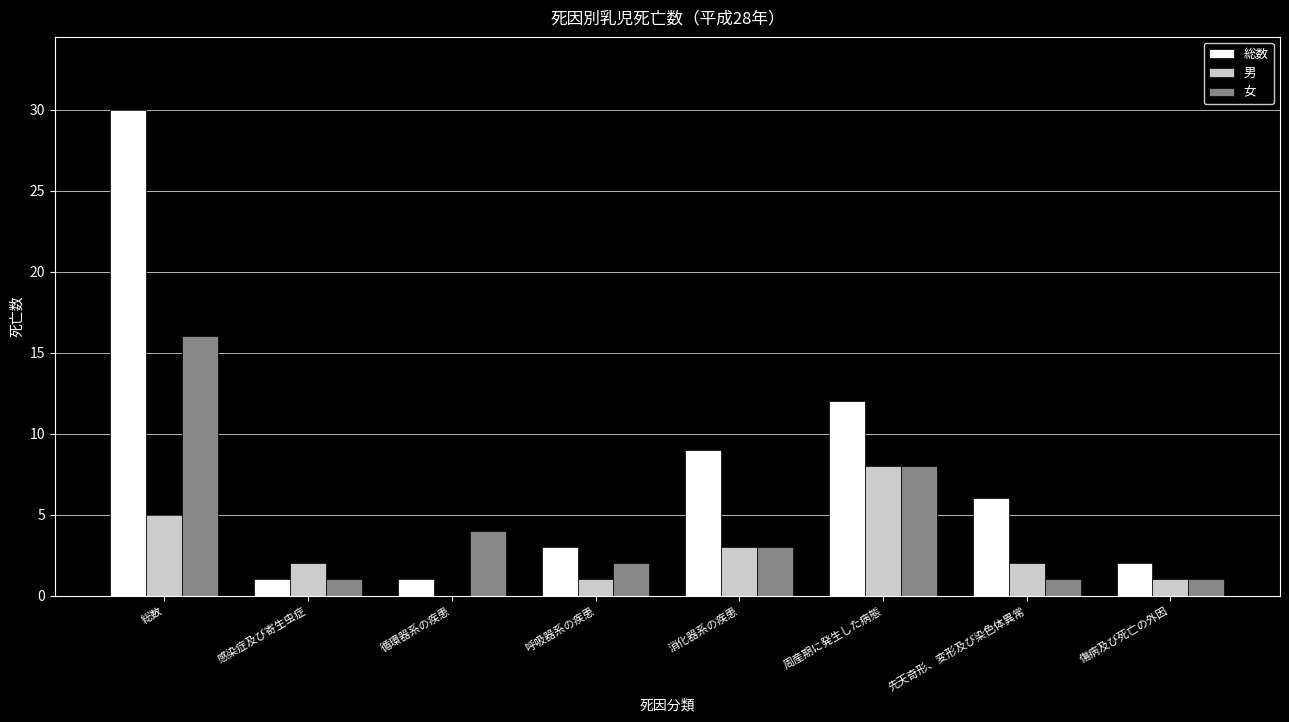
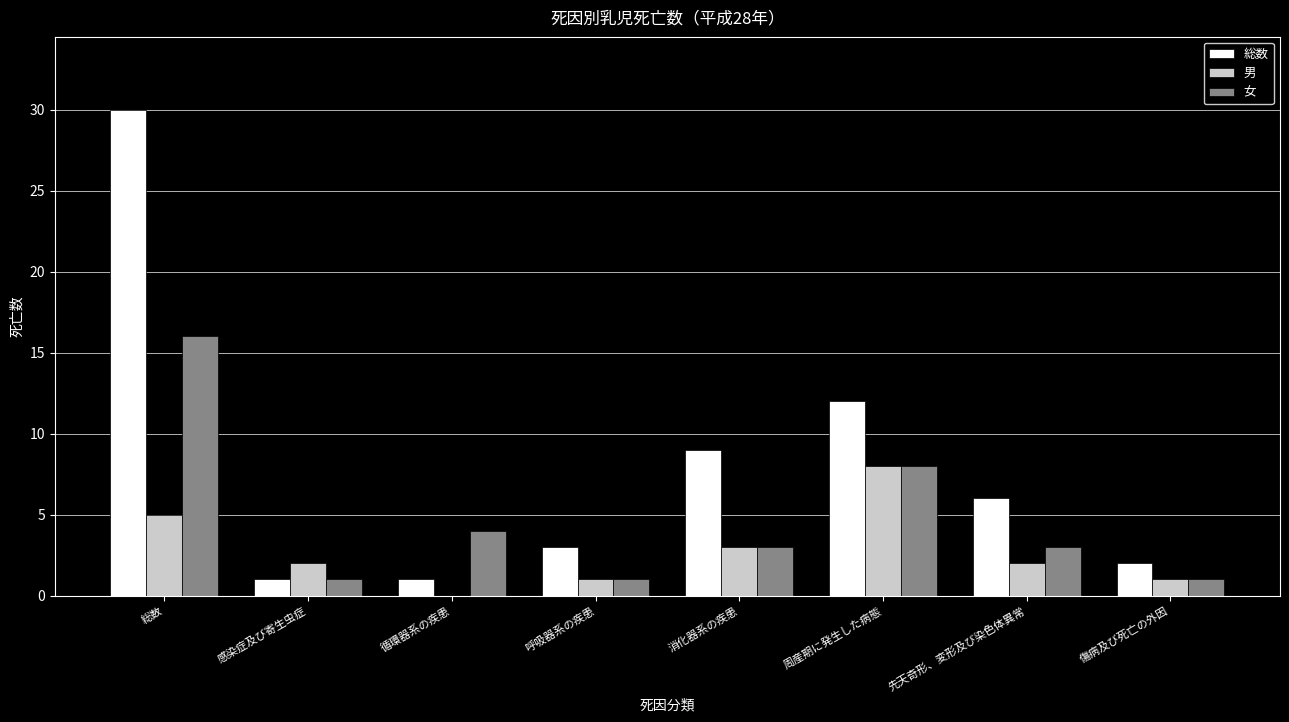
  {
    "総数": {
      "総数": 30,
      "感染症及び寄生虫症": 1,
      "循環器系の疾患": 1,
      "呼吸器系の疾患": 3,
      "消化器系の疾患": 9,
      "周産期に発生した病態": 12,
      "先天奇形、変形及び染色体異常": 6,
      "傷病及び死亡の外因": 2
    },
    "男": {
      "総数": 5,
      "感染症及び寄生虫症": 2,
      "循環器系の疾患": 0,
      "呼吸器系の疾患": 1,
      "消化器系の疾患": 3,
      "周産期に発生した病態": 8,
      "先天奇形、変形及び染色体異常": 2,
      "傷病及び死亡の外因": 1
    },
    "女": {
      "総数": 16,
      "感染症及び寄生虫症": 1,
      "循環器系の疾患": 4,
-     "呼吸器系の疾患": 2,
+     "呼吸器系の疾患": 1,
      "消化器系の疾患": 3,
      "周産期に発生した病態": 8,
-     "先天奇形、変形及び染色体異常": 1,
+     "先天奇形、変形及び染色体異常": 3,
      "傷病及び死亡の外因": 1
    }
  }
